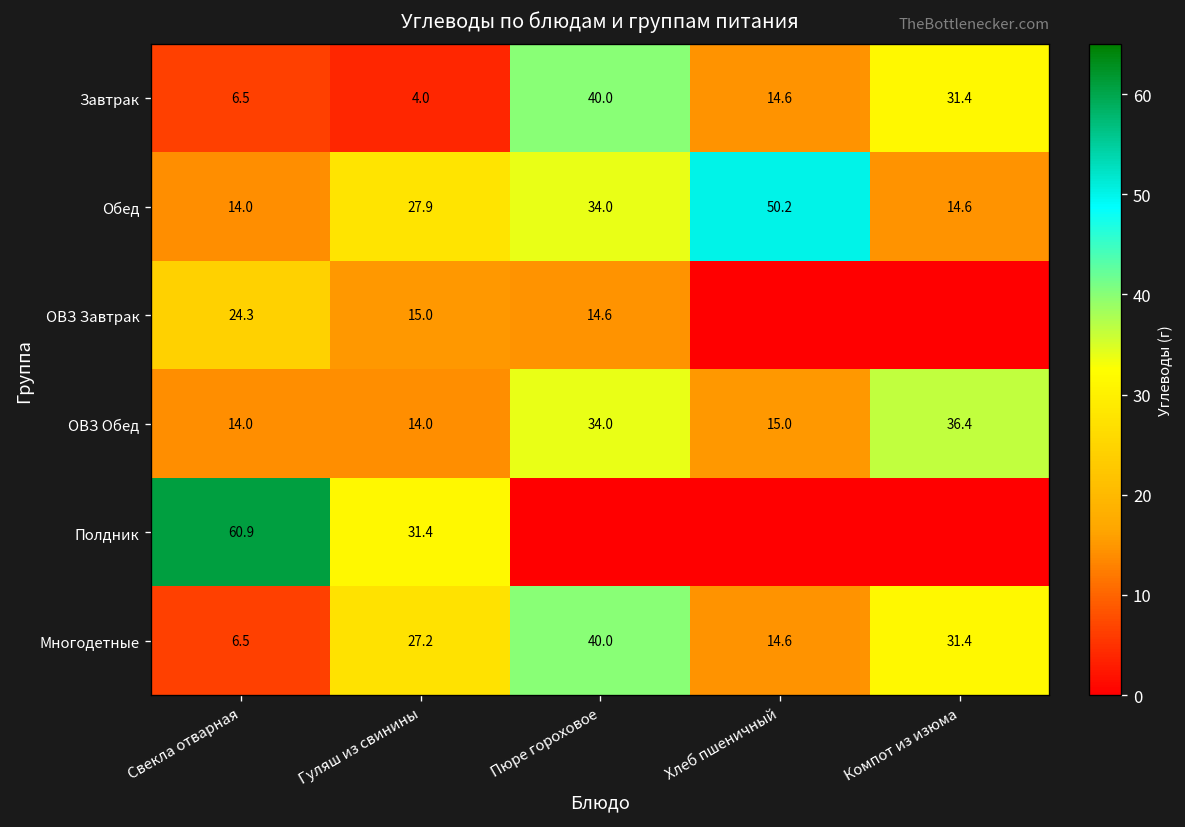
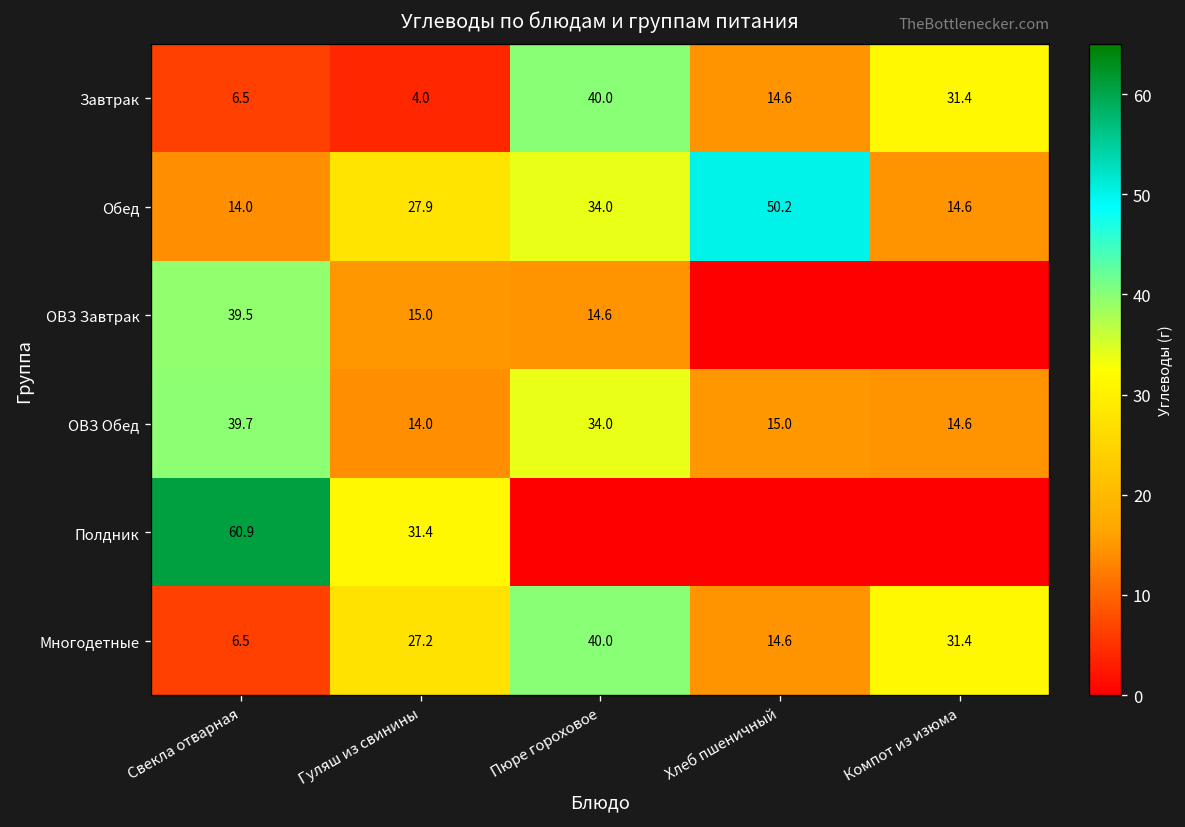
  {
    "Завтрак": {
      "Свекла отварная": 6.5,
      "Гуляш из свинины": 4.0,
      "Пюре гороховое": 40.0,
      "Хлеб пшеничный": 14.6,
      "Компот из изюма": 31.4
    },
    "Обед": {
      "Свекла отварная": 14.0,
      "Гуляш из свинины": 27.9,
      "Пюре гороховое": 34.0,
      "Хлеб пшеничный": 50.2,
      "Компот из изюма": 14.6
    },
    "ОВЗ Завтрак": {
-     "Свекла отварная": 24.3,
+     "Свекла отварная": 39.5,
      "Гуляш из свинины": 15.0,
      "Пюре гороховое": 14.6
    },
    "ОВЗ Обед": {
-     "Свекла отварная": 14.0,
+     "Свекла отварная": 39.7,
      "Гуляш из свинины": 14.0,
      "Пюре гороховое": 34.0,
      "Хлеб пшеничный": 15.0,
-     "Компот из изюма": 36.4
+     "Компот из изюма": 14.6
    },
    "Полдник": {
      "Свекла отварная": 60.9,
      "Гуляш из свинины": 31.4
    },
    "Многодетные": {
      "Свекла отварная": 6.5,
      "Гуляш из свинины": 27.2,
      "Пюре гороховое": 40.0,
      "Хлеб пшеничный": 14.6,
      "Компот из изюма": 31.4
    }
  }
